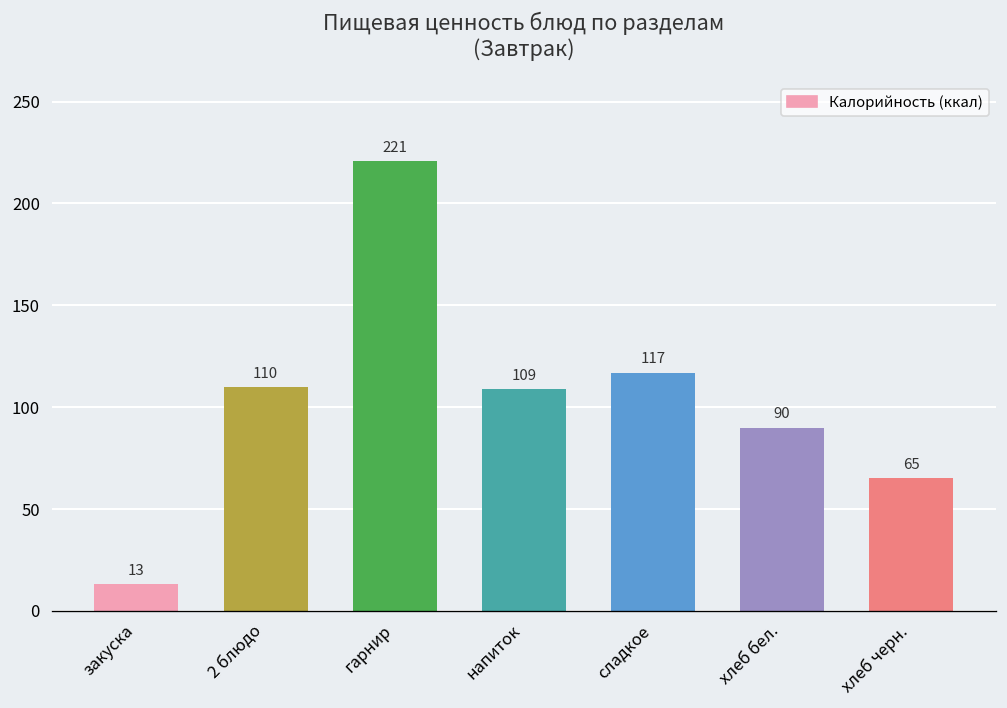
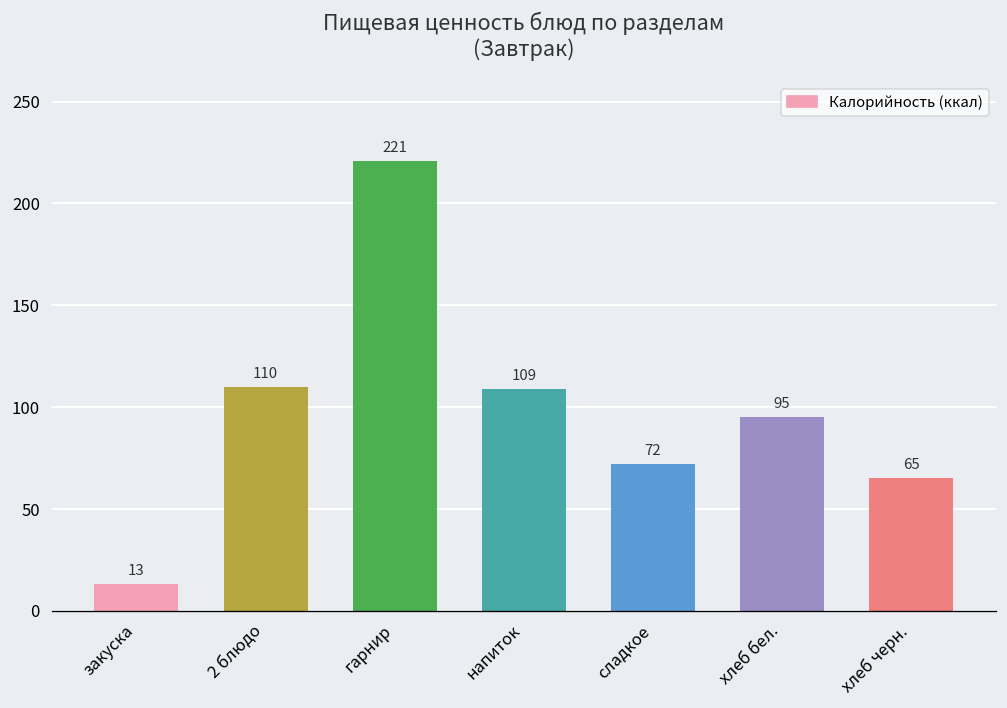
  {
    "закуска": 13,
    "2 блюдо": 110,
    "гарнир": 221,
    "напиток": 109,
-   "сладкое": 117,
-   "хлеб бел.": 90,
+   "сладкое": 72,
+   "хлеб бел.": 95,
    "хлеб черн.": 65
  }
